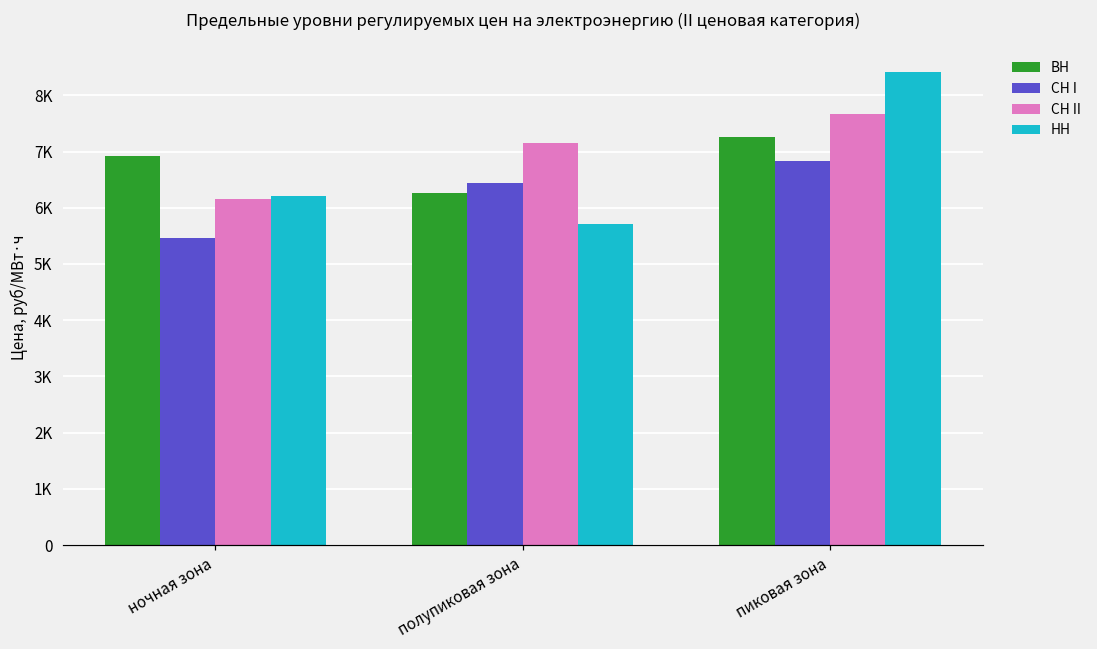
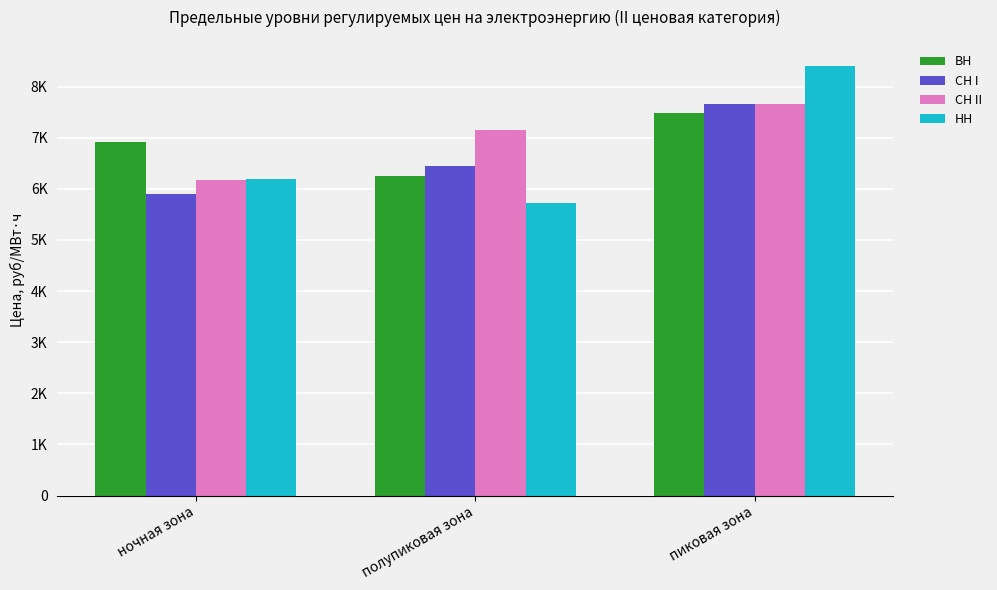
  {
    "ВН": {
      "ночная зона": 6900,
      "полупиковая зона": 6300,
-     "пиковая зона": 7300
+     "пиковая зона": 7500
    },
    "СН I": {
-     "ночная зона": 5500,
+     "ночная зона": 5900,
      "полупиковая зона": 6400,
-     "пиковая зона": 6800
+     "пиковая зона": 7700
    },
    "СН II": {
      "ночная зона": 6200,
      "полупиковая зона": 7200,
      "пиковая зона": 7700
    },
    "НН": {
      "ночная зона": 6200,
      "полупиковая зона": 5700,
      "пиковая зона": 8400
    }
  }
